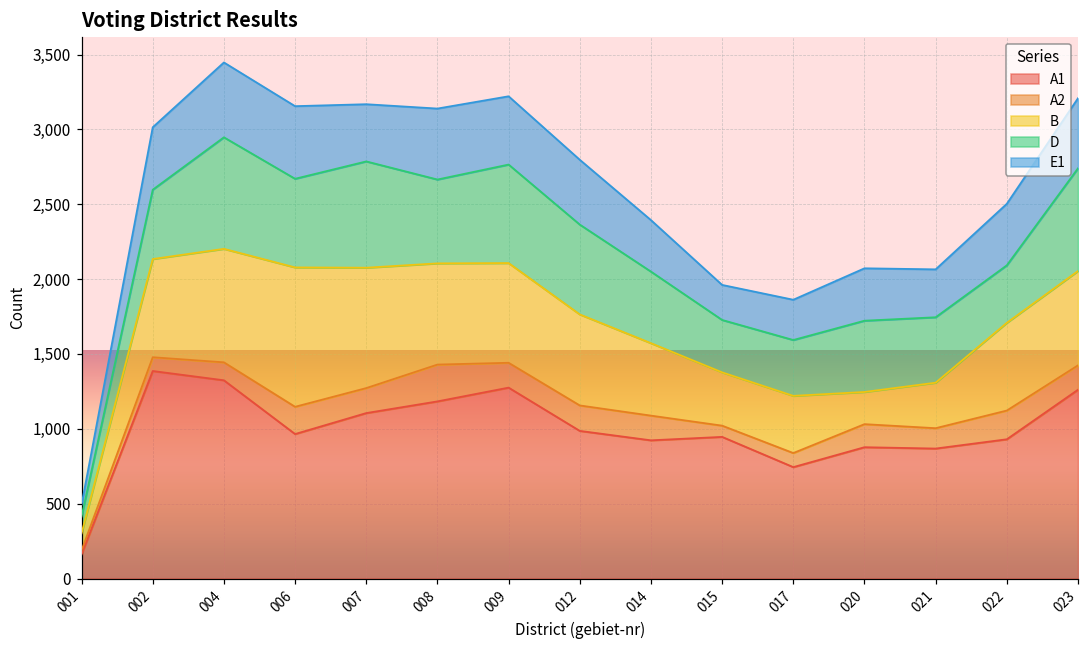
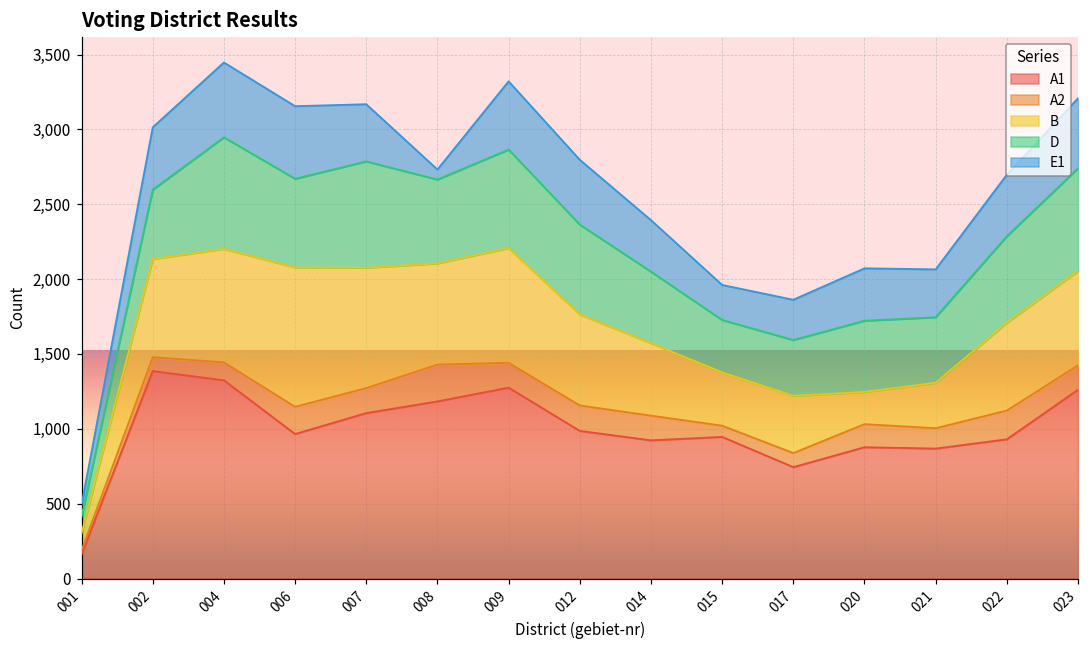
  {
    "B": {
      "001": 110,
      "002": 660,
      "004": 760,
      "006": 930,
      "007": 800,
      "008": 680,
-     "009": 670,
+     "009": 770,
      "012": 610,
      "014": 480,
      "015": 360,
      "017": 380,
      "020": 220,
      "021": 300,
      "022": 590,
      "023": 630
    },
    "D": {
      "001": 110,
      "002": 460,
      "004": 750,
      "006": 590,
      "007": 710,
      "008": 560,
      "009": 660,
      "012": 600,
      "014": 480,
      "015": 350,
      "017": 370,
      "020": 480,
      "021": 440,
-     "022": 380,
+     "022": 580,
      "023": 690
    },
    "E1": {
      "001": 80,
      "002": 420,
      "004": 500,
      "006": 490,
      "007": 380,
-     "008": 470,
+     "008": 70,
      "009": 460,
      "012": 430,
      "014": 340,
      "015": 230,
      "017": 270,
      "020": 350,
      "021": 320,
      "023": 470
    }
  }
